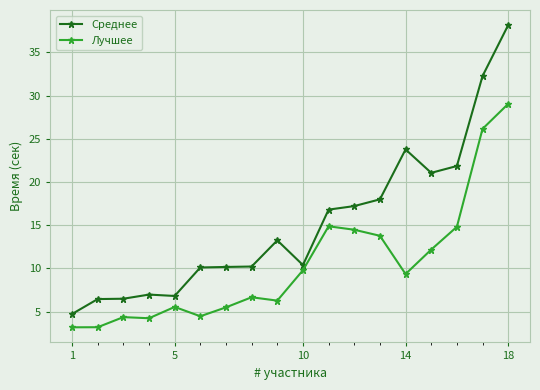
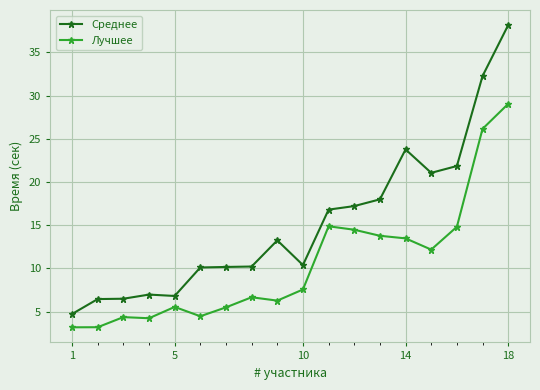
  {
    "Среднее": {
      "1": 5,
      "5": 7,
      "10": 10,
      "14": 24,
      "18": 38
    },
    "Лучшее": {
      "1": 3,
      "5": 6,
-     "10": 10,
-     "14": 9,
+     "10": 8,
+     "14": 13,
      "18": 29
    }
  }
